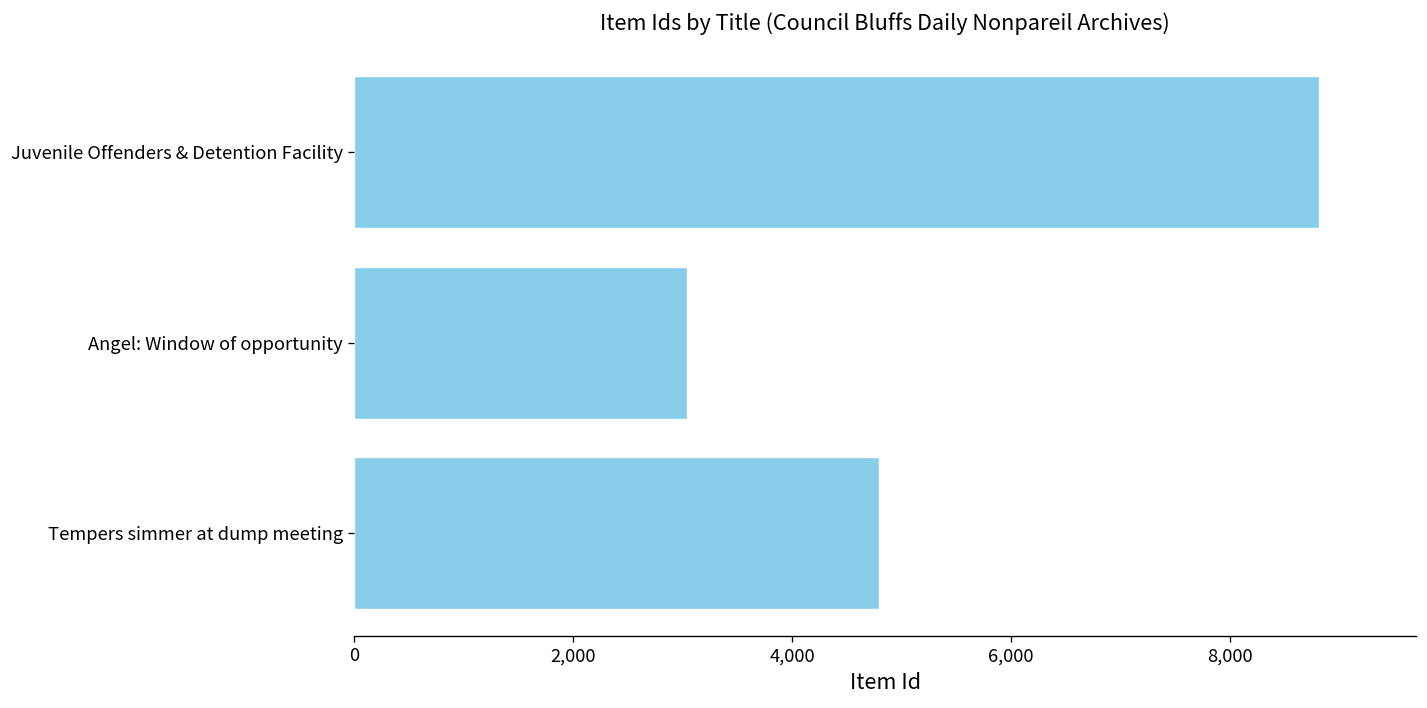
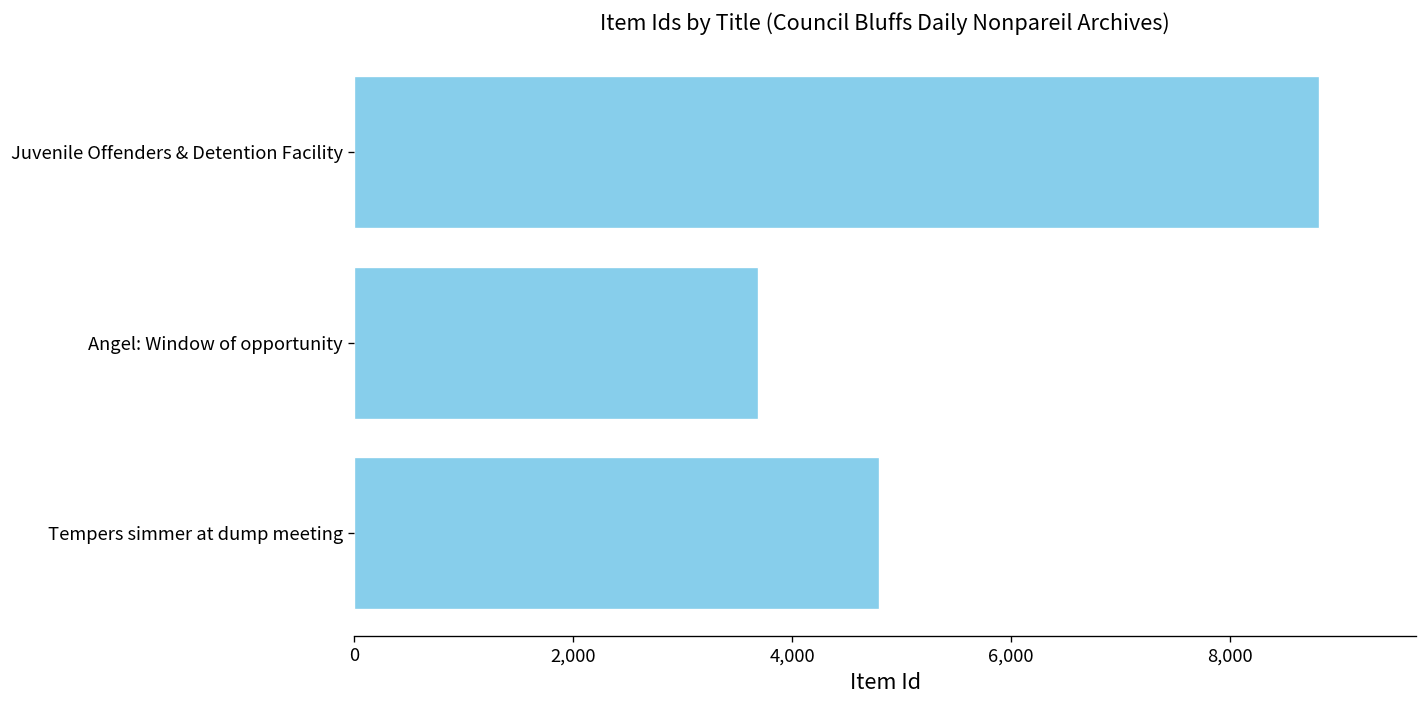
  {
    "Juvenile Offenders & Detention Facility": "8,800",
-   "Angel: Window of opportunity": "3,000",
+   "Angel: Window of opportunity": "3,700",
    "Tempers simmer at dump meeting": "4,800"
  }
